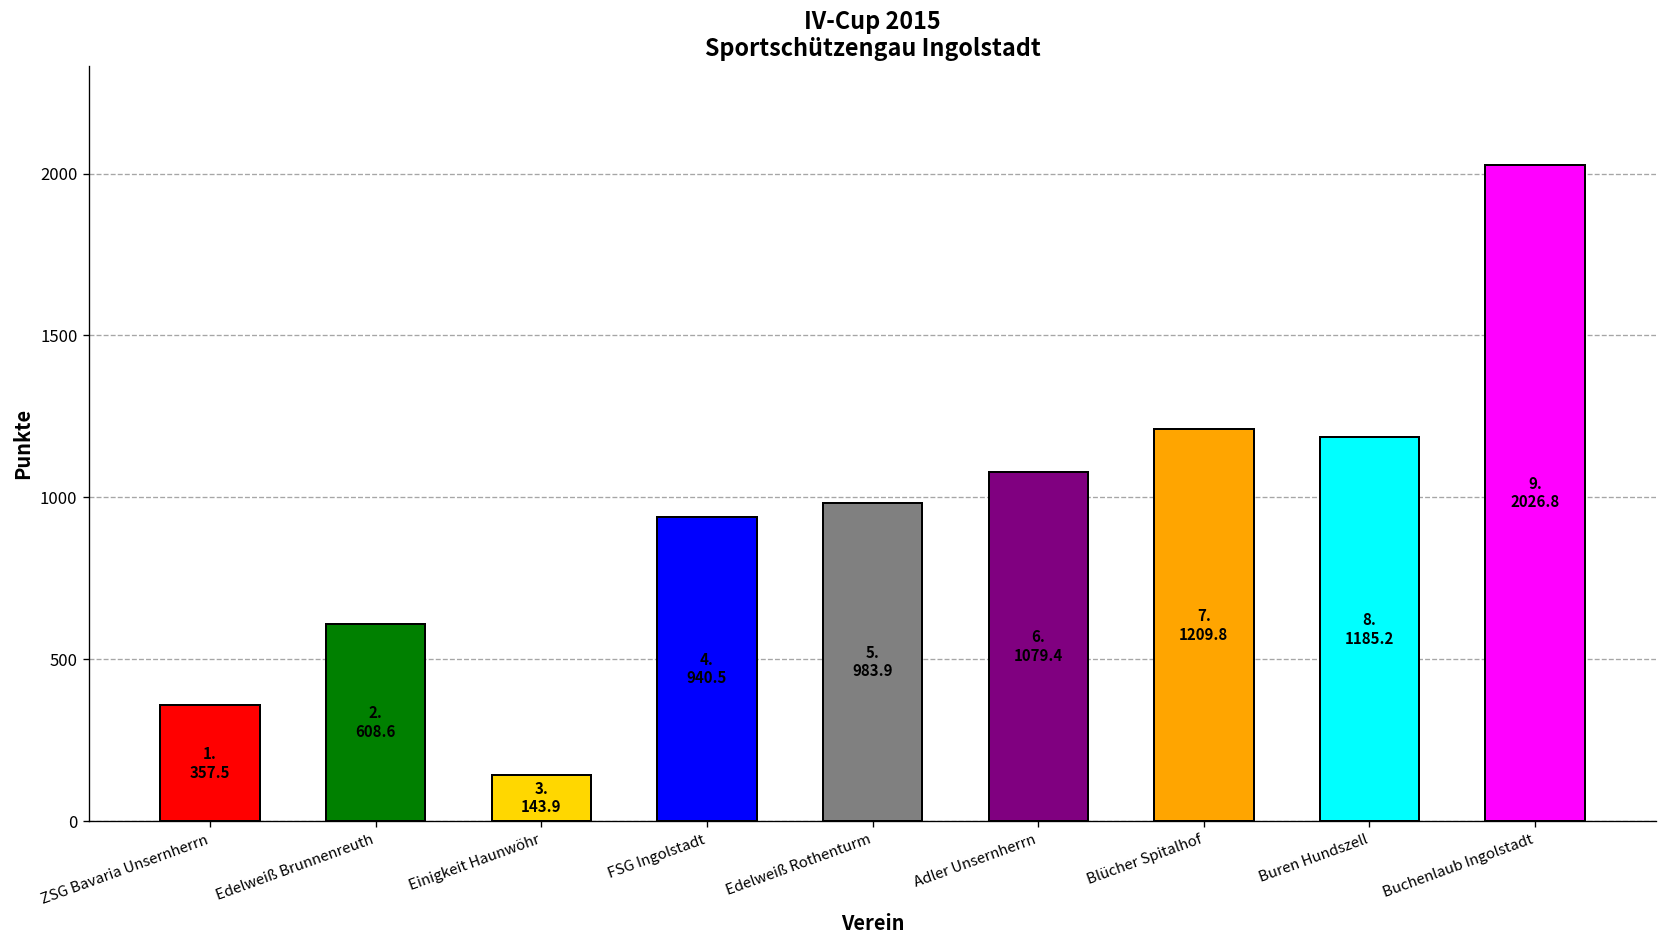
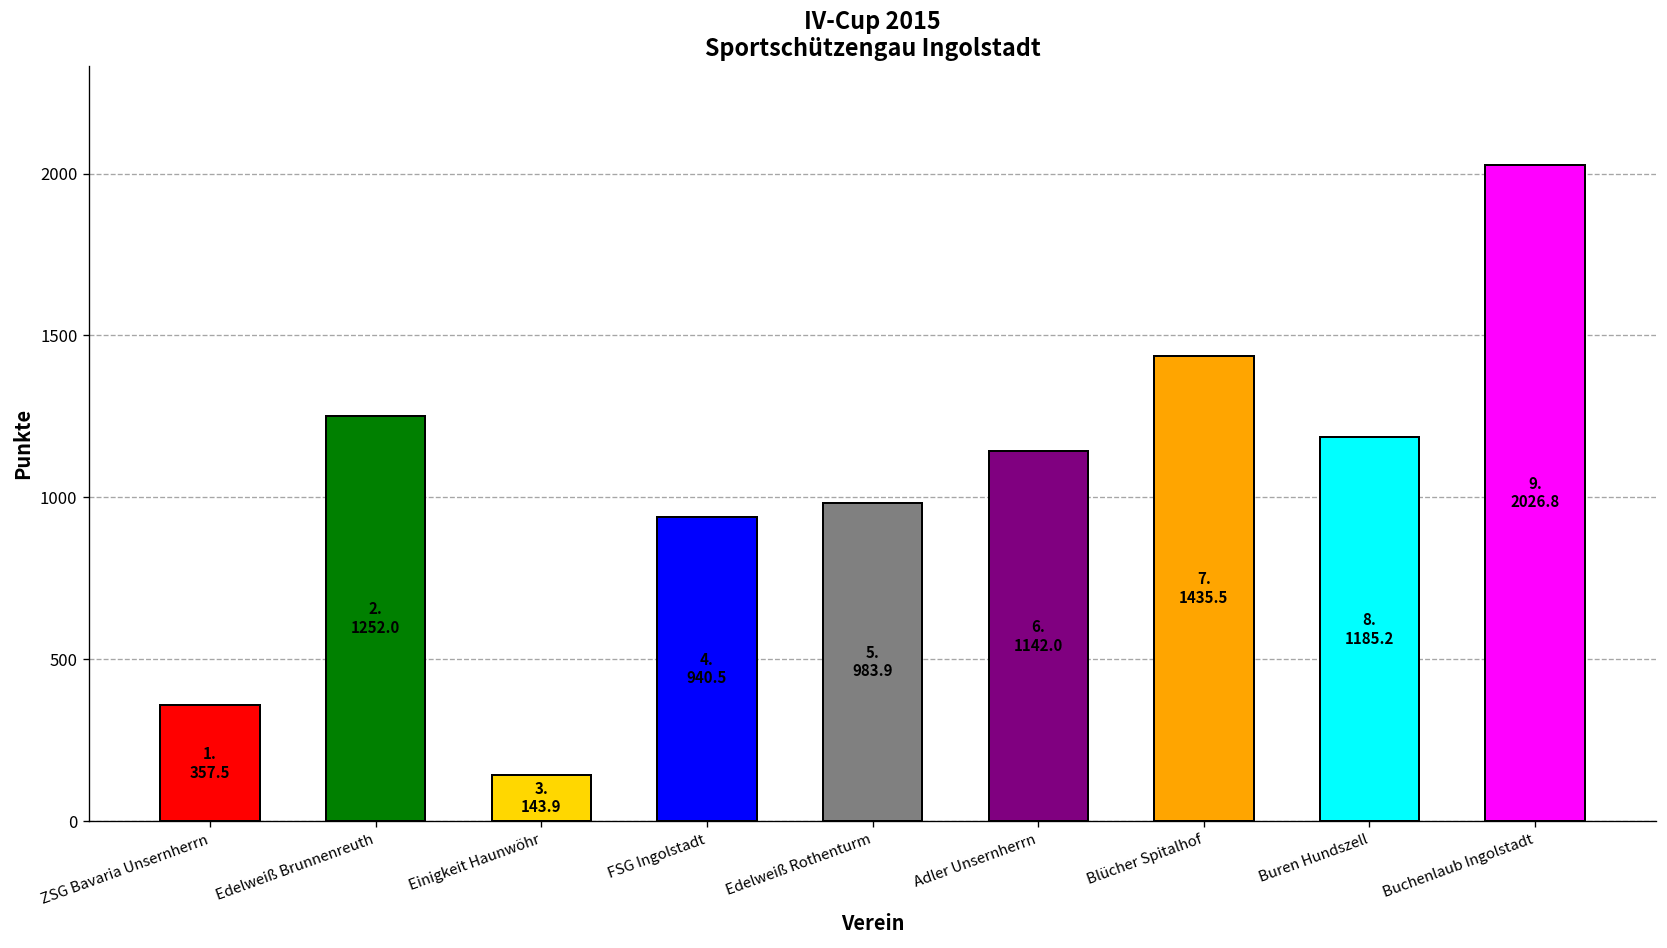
  {
    "ZSG Bavaria Unsernherrn": 357.5,
-   "Edelweiß Brunnenreuth": 608.6,
+   "Edelweiß Brunnenreuth": 1252.0,
    "Einigkeit Haunwöhr": 143.9,
    "FSG Ingolstadt": 940.5,
    "Edelweiß Rothenturm": 983.9,
-   "Adler Unsernherrn": 1079.4,
-   "Blücher Spitalhof": 1209.8,
+   "Adler Unsernherrn": 1142.0,
+   "Blücher Spitalhof": 1435.5,
    "Buren Hundszell": 1185.2,
    "Buchenlaub Ingolstadt": 2026.8
  }
